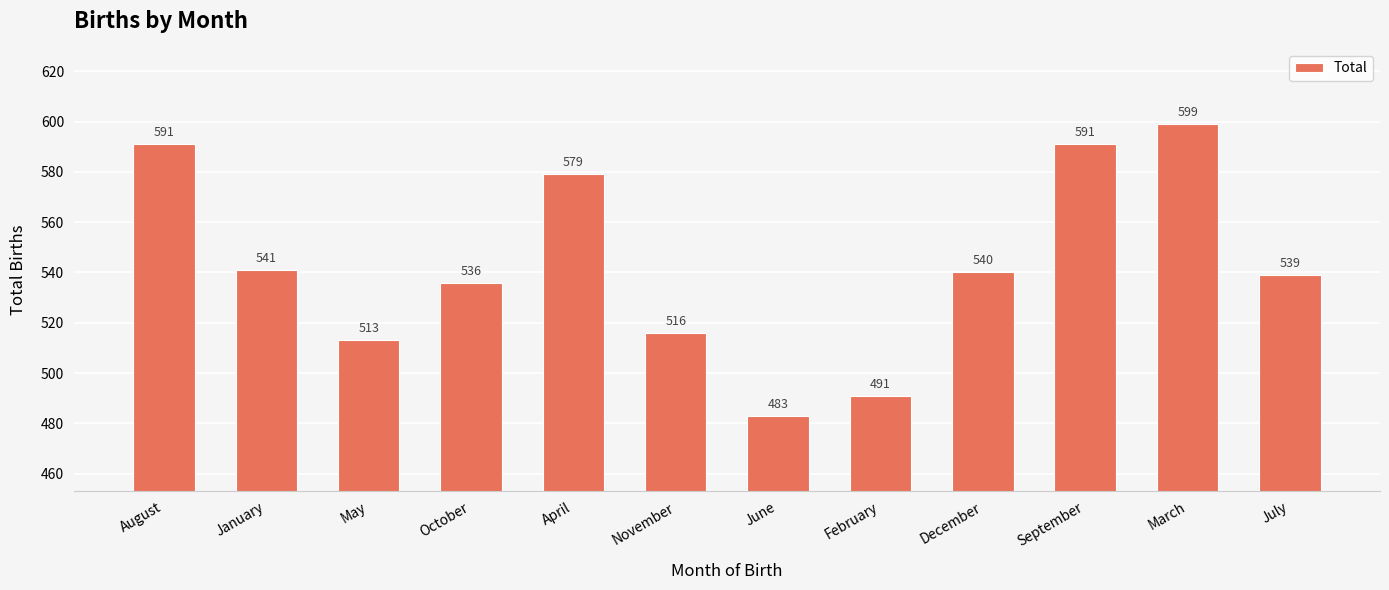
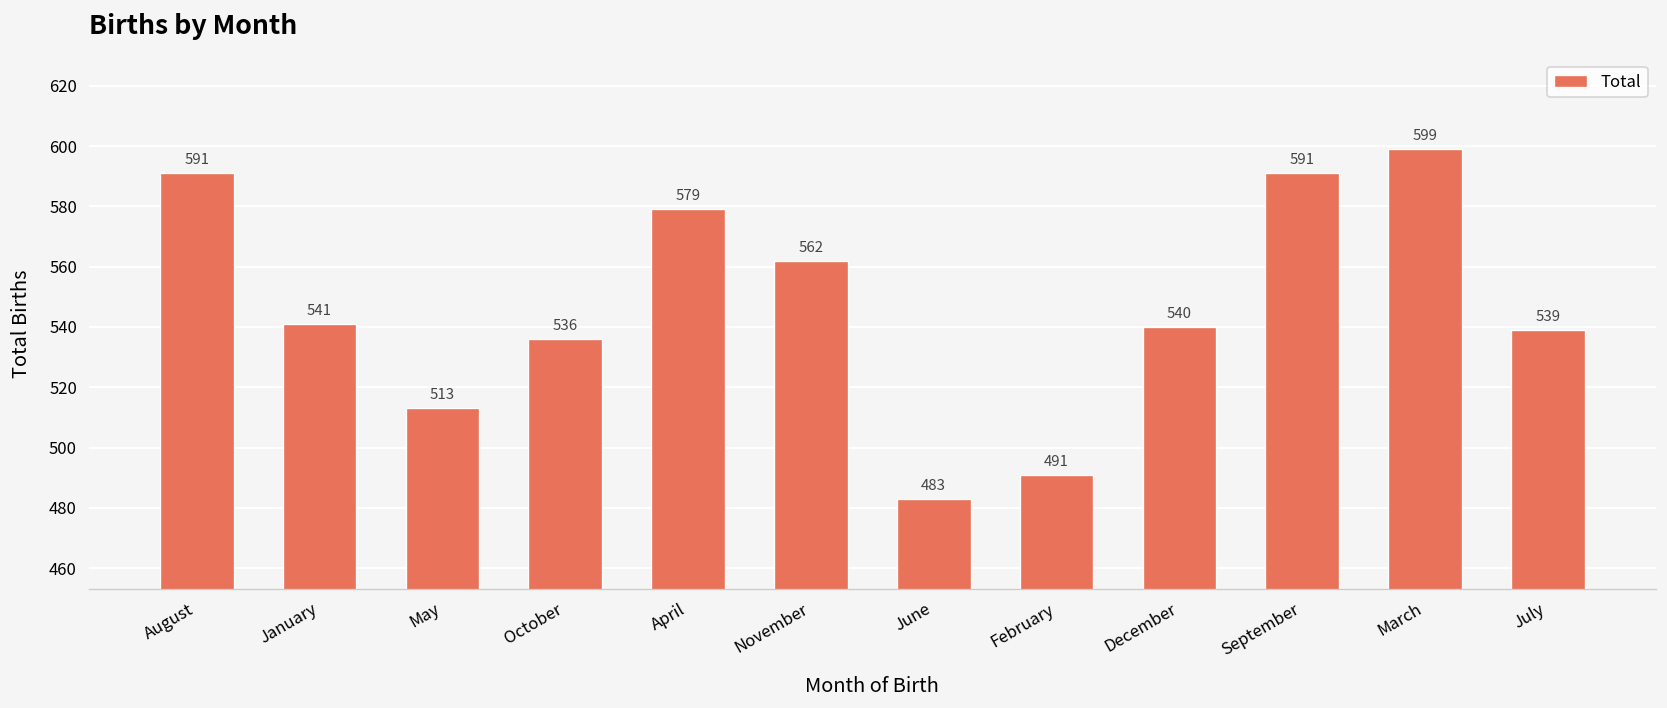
  {
    "August": 591,
    "January": 541,
    "May": 513,
    "October": 536,
    "April": 579,
-   "November": 516,
+   "November": 562,
    "June": 483,
    "February": 491,
    "December": 540,
    "September": 591,
    "March": 599,
    "July": 539
  }
